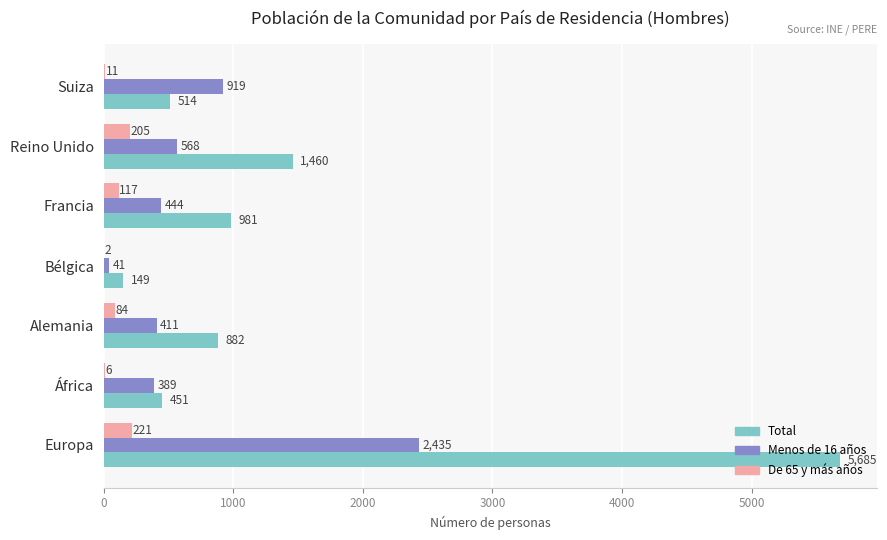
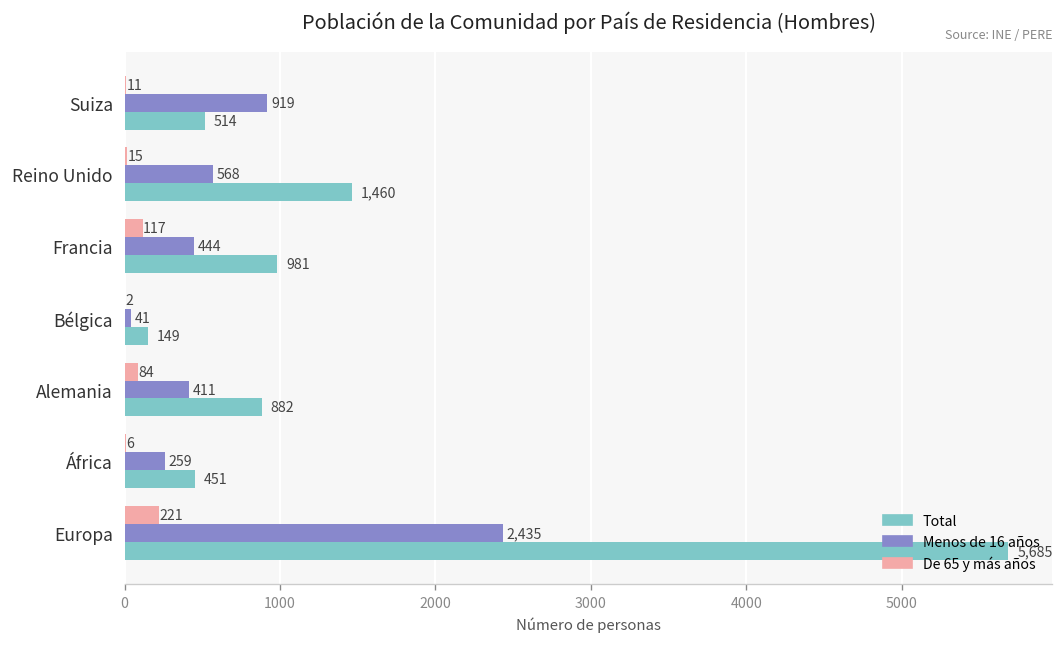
  {
    "Total": {
      "Suiza": "514",
      "Reino Unido": "1,460",
      "Francia": "981",
      "Bélgica": "149",
      "Alemania": "882",
      "África": "451",
      "Europa": "5,685"
    },
    "Menos de 16 años": {
      "Suiza": "919",
      "Reino Unido": "568",
      "Francia": "444",
      "Bélgica": "41",
      "Alemania": "411",
-     "África": "389",
+     "África": "259",
      "Europa": "2,435"
    },
    "De 65 y más años": {
      "Suiza": "11",
-     "Reino Unido": "205",
+     "Reino Unido": "15",
      "Francia": "117",
      "Bélgica": "2",
      "Alemania": "84",
      "África": "6",
      "Europa": "221"
    }
  }
